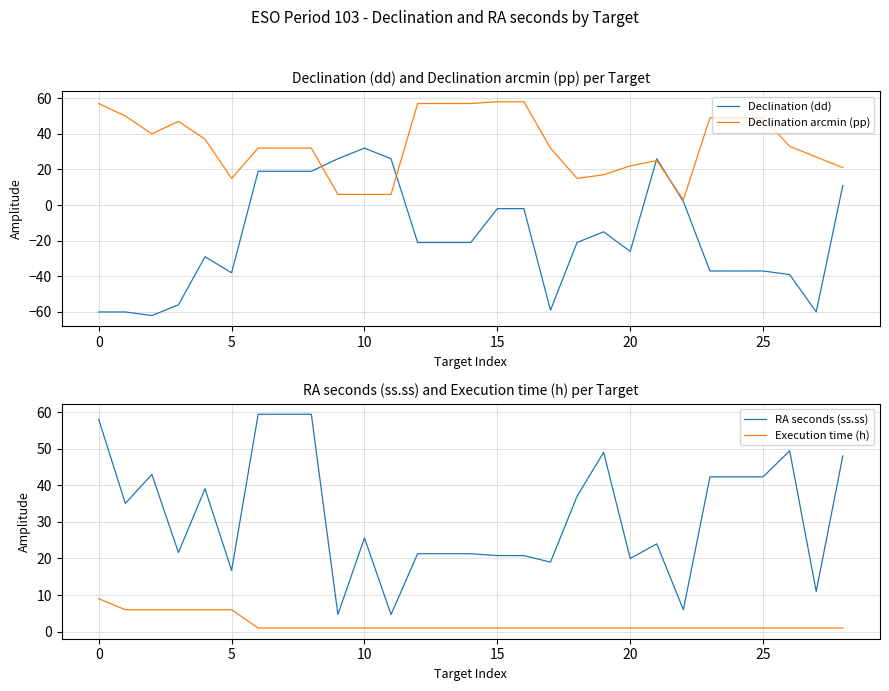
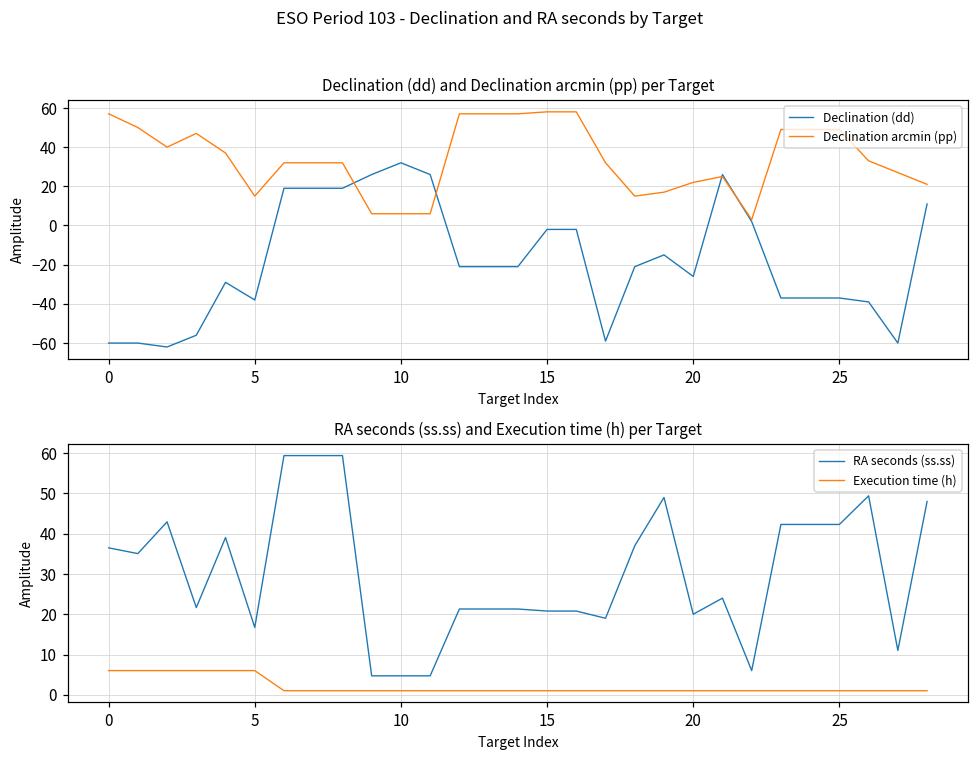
  {
    "Declination (dd) and Declination arcmin (pp) per Target": {
      "Declination (dd)": {
        "0": -60,
        "5": -38,
        "10": 32,
        "15": -2,
        "20": -26,
        "25": -37
      },
      "Declination arcmin (pp)": {
        "0": 57,
        "5": 15,
        "10": 6,
        "15": 58,
        "20": 22
      }
    },
    "RA seconds (ss.ss) and Execution time (h) per Target": {
      "RA seconds (ss.ss)": {
-       "0": 58,
+       "0": 36,
        "5": 17,
-       "10": 26,
+       "10": 5,
        "15": 21,
        "20": 20,
        "25": 42
      },
      "Execution time (h)": {
-       "0": 9,
+       "0": 6,
        "5": 6,
        "10": 1,
        "15": 1,
        "20": 1,
        "25": 1
      }
    }
  }
